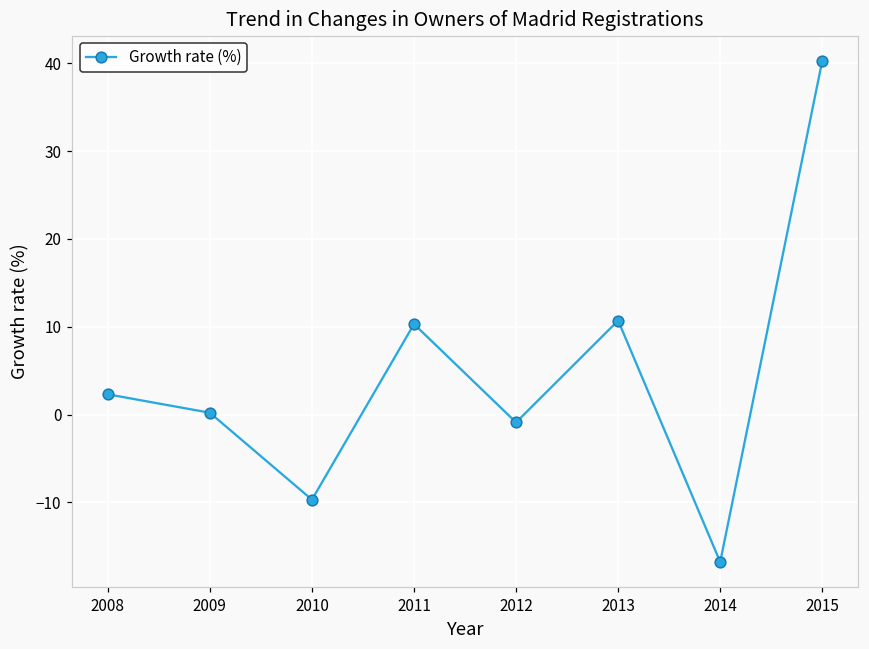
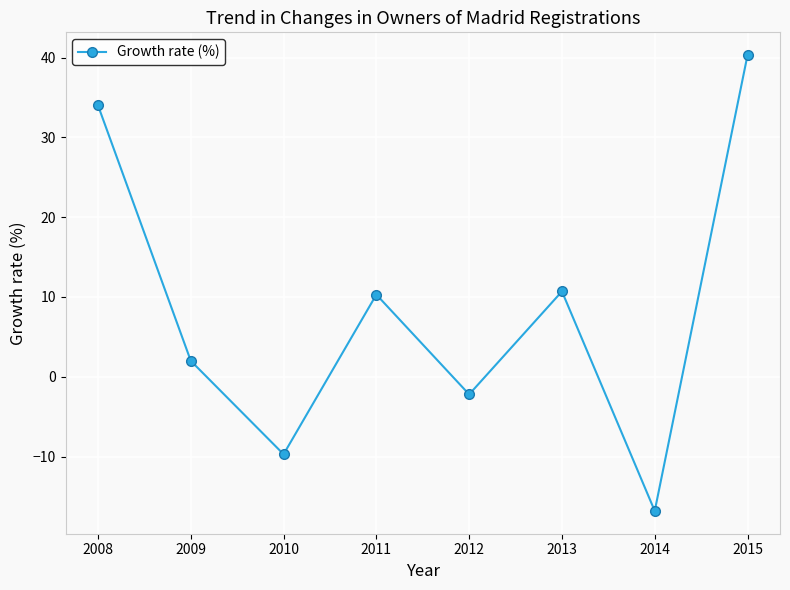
  {
-   "2008": 2,
-   "2009": 0,
+   "2008": 34,
+   "2009": 2,
    "2010": -10,
    "2011": 10,
-   "2012": -1,
+   "2012": -2,
    "2013": 11,
    "2014": -17,
    "2015": 40
  }
